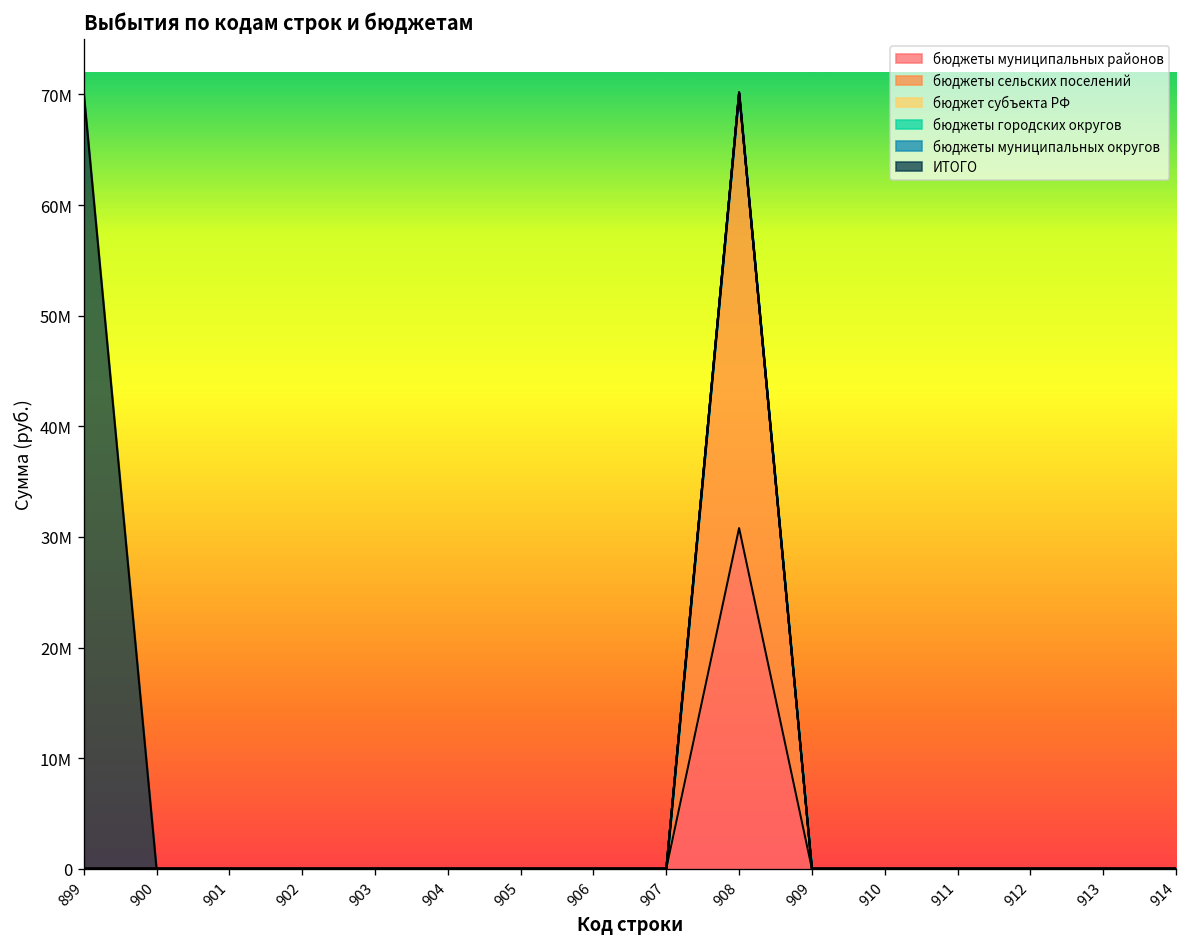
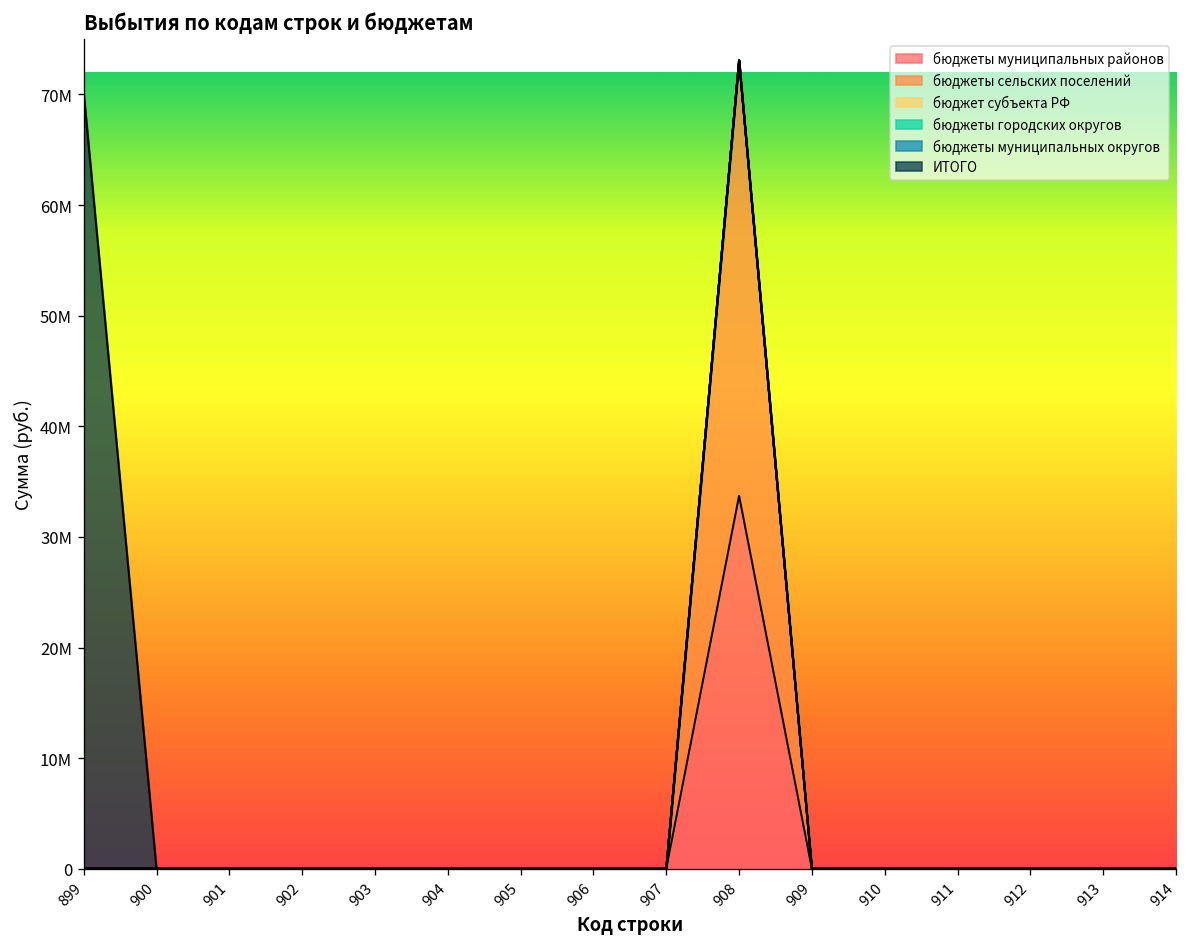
  {
    "бюджеты муниципальных районов": {
-     "908": 31000000
+     "908": 34000000
    },
    "ИТОГО": {
      "899": 70000000
    }
  }
